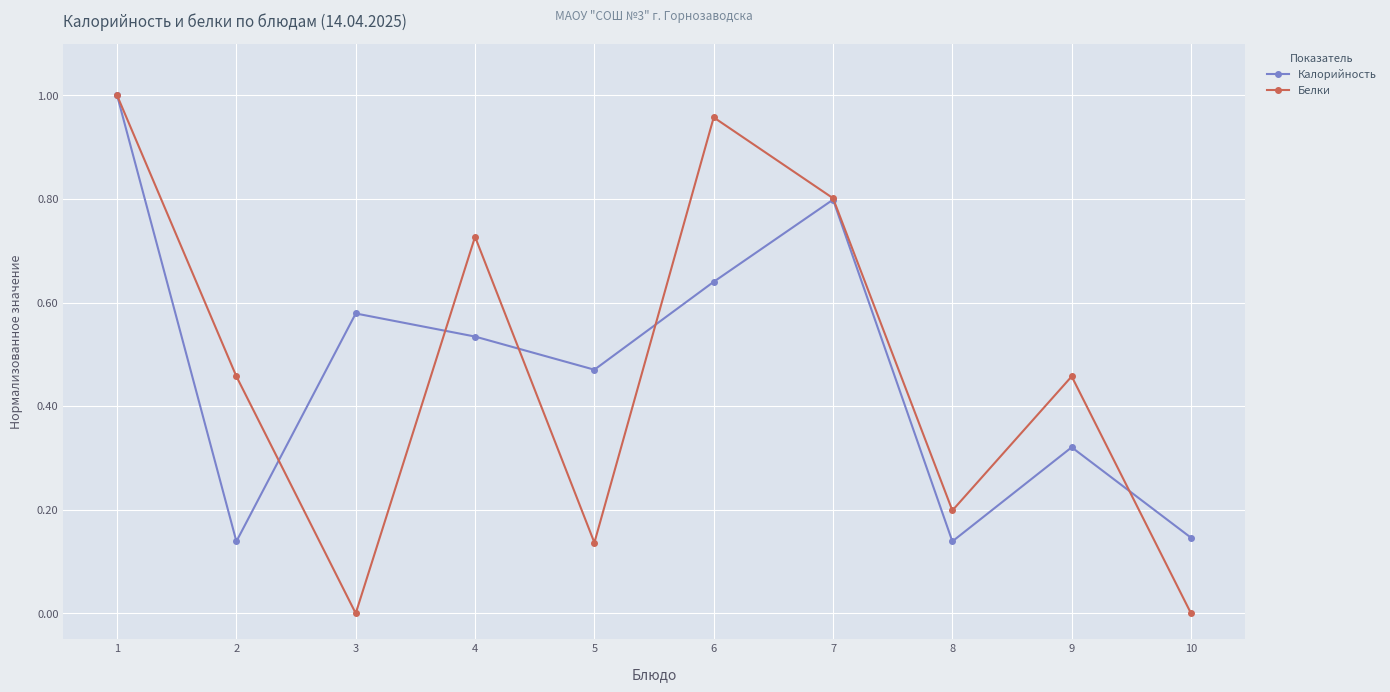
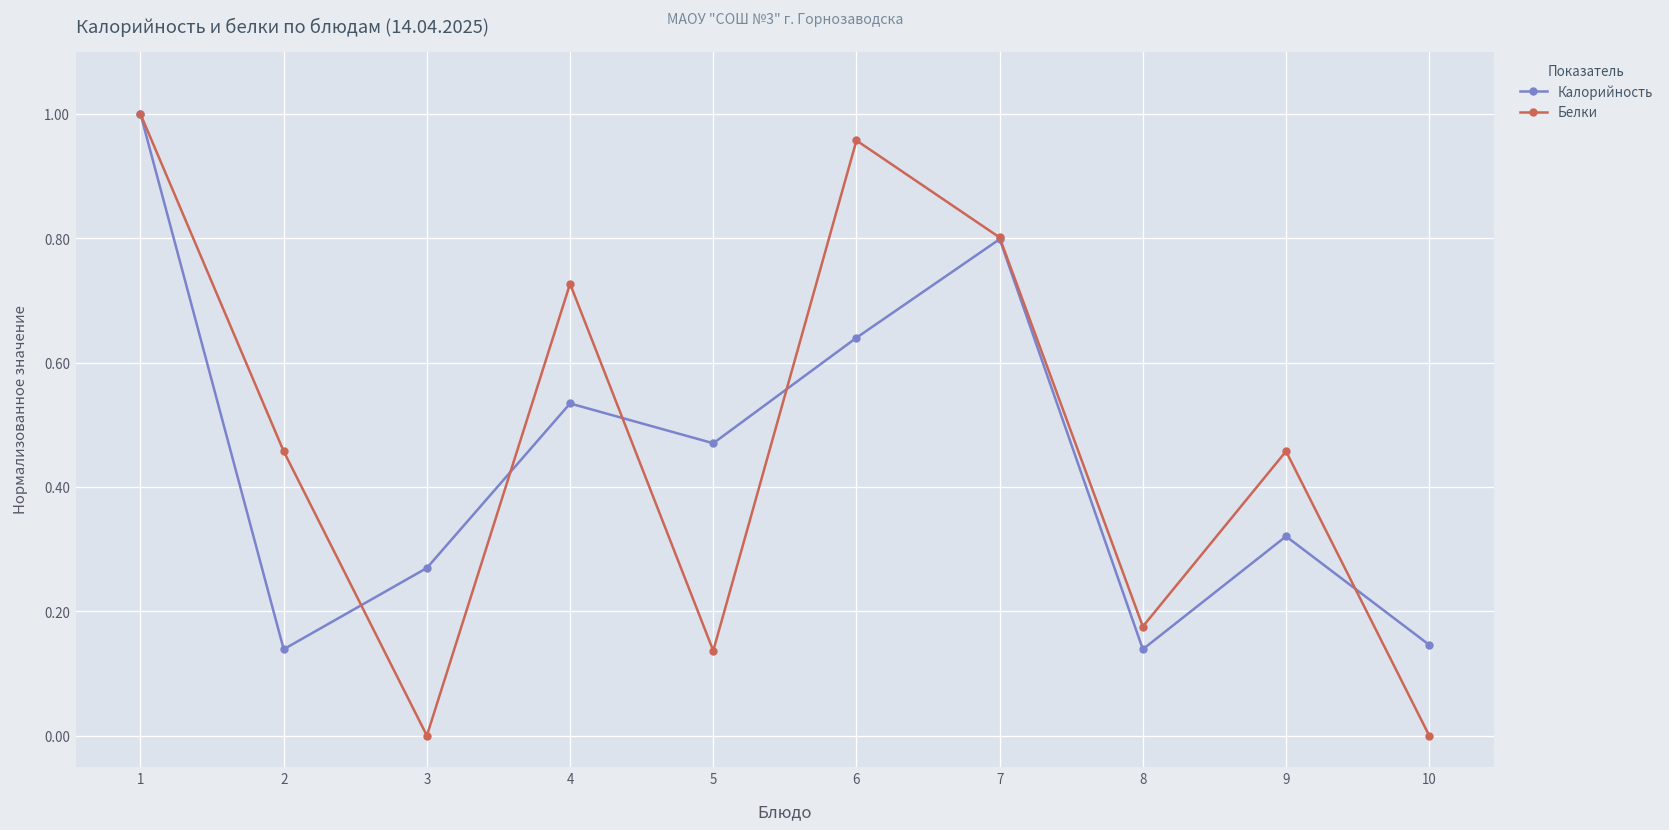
  {
    "Калорийность": {
      "2": 0.14,
-     "3": 0.58,
+     "3": 0.27,
      "4": 0.53,
      "5": 0.47,
      "6": 0.64,
      "8": 0.14,
      "9": 0.32,
      "10": 0.15
    },
    "Белки": {
      "2": 0.46,
      "3": 0.00,
      "4": 0.73,
      "5": 0.14,
      "6": 0.96,
-     "8": 0.20,
+     "8": 0.18,
      "9": 0.46,
      "10": 0.00
    }
  }
